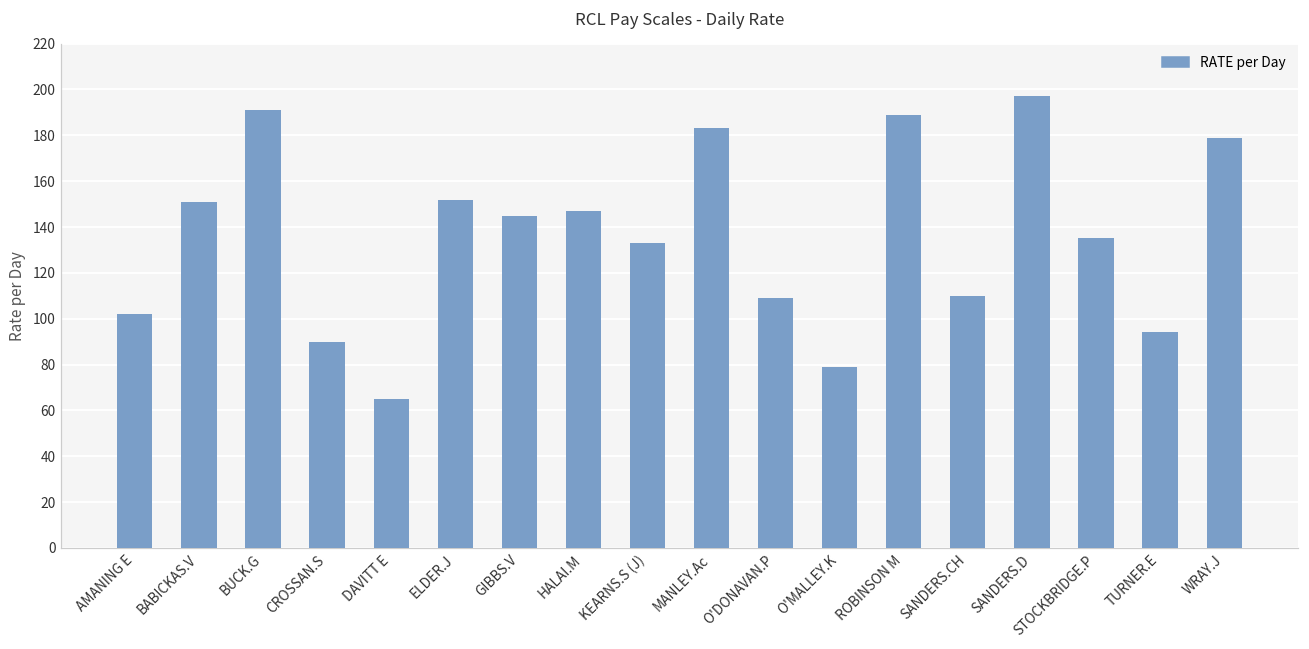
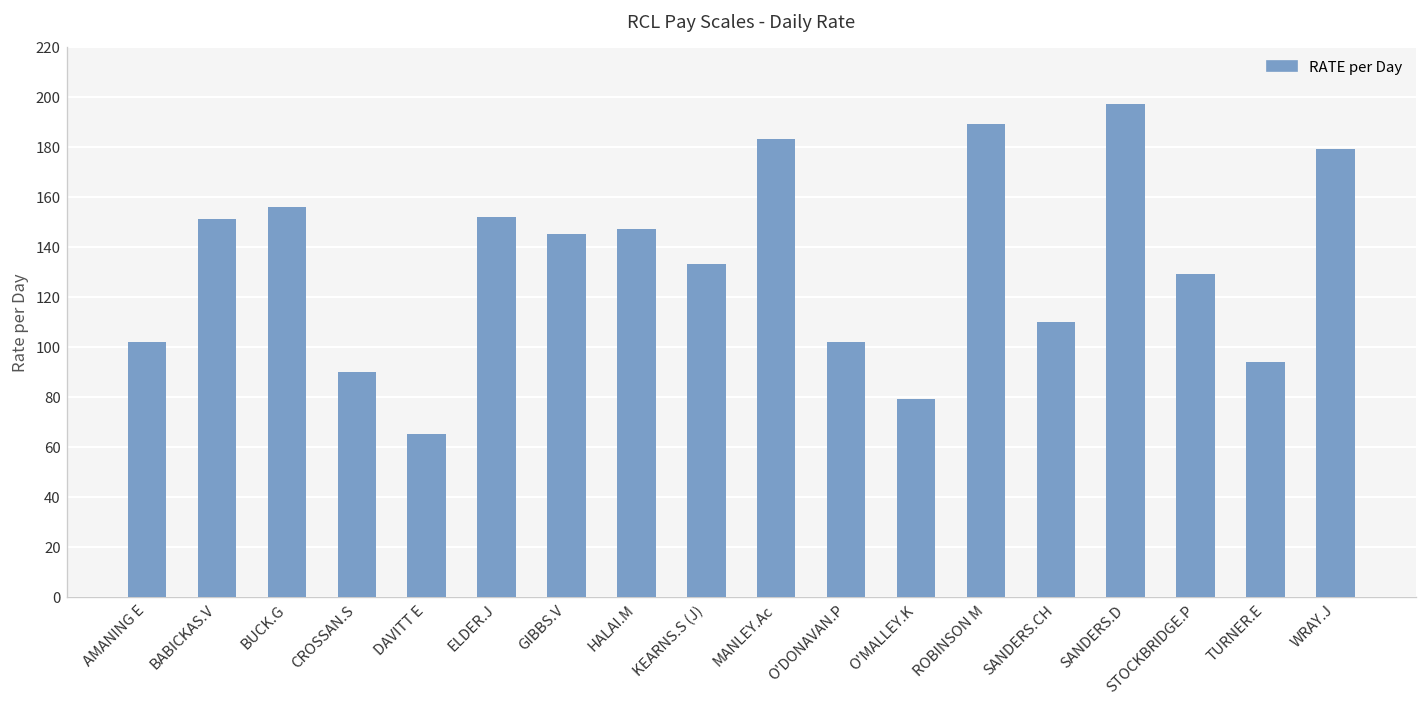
  {
    "AMANING E": 102,
    "BABICKAS.V": 151,
-   "BUCK.G": 191,
+   "BUCK.G": 156,
    "CROSSAN.S": 90,
    "DAVITT E": 65,
    "ELDER.J": 152,
    "GIBBS.V": 145,
    "HALAI.M": 147,
    "KEARNS.S (J)": 133,
    "MANLEY.Ac": 183,
-   "O'DONAVAN.P": 109,
+   "O'DONAVAN.P": 102,
    "O'MALLEY.K": 79,
    "ROBINSON M": 189,
    "SANDERS.CH": 110,
    "SANDERS.D": 197,
-   "STOCKBRIDGE.P": 135,
+   "STOCKBRIDGE.P": 129,
    "TURNER.E": 94,
    "WRAY.J": 179
  }
